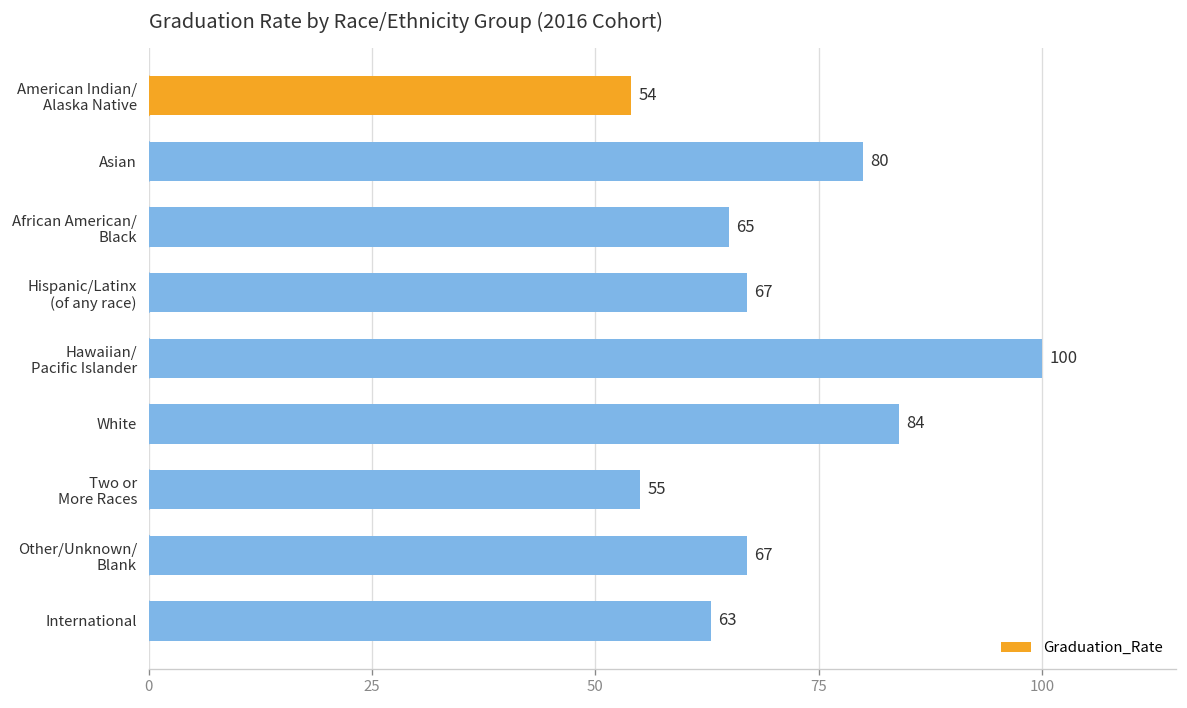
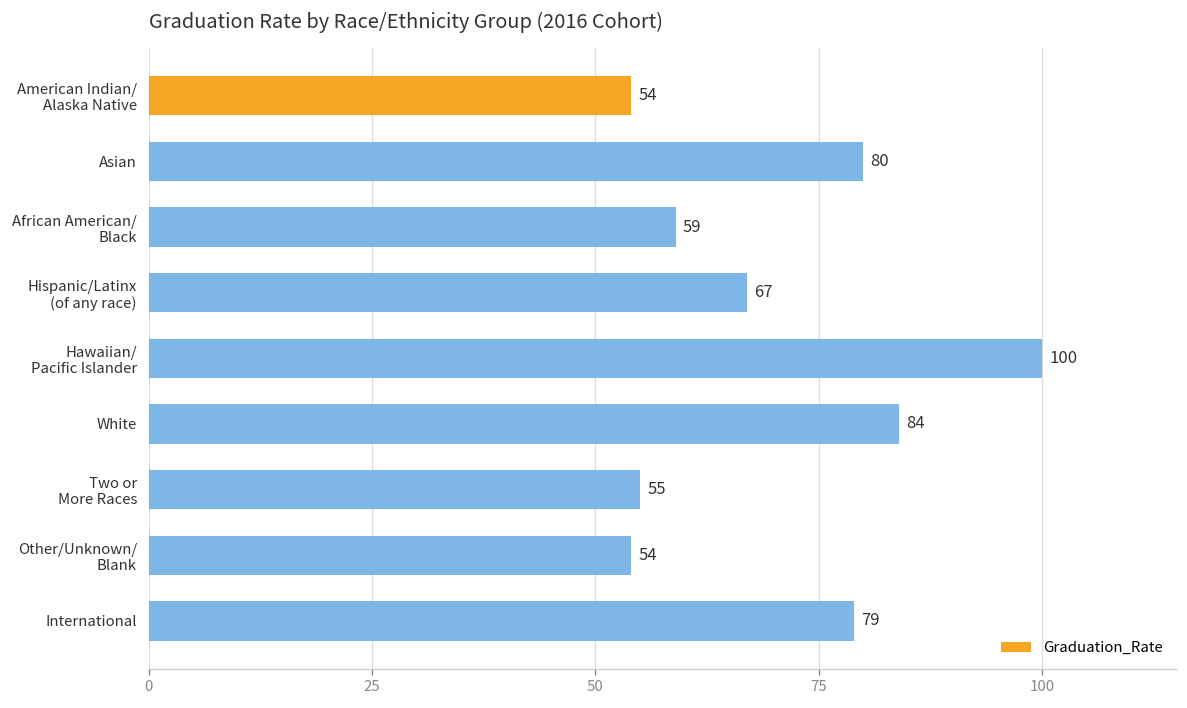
  {
    "American Indian/ Alaska Native": 54,
    "Asian": 80,
-   "African American/ Black": 65,
+   "African American/ Black": 59,
    "Hispanic/Latinx (of any race)": 67,
    "Hawaiian/ Pacific Islander": 100,
    "White": 84,
    "Two or More Races": 55,
-   "Other/Unknown/ Blank": 67,
-   "International": 63
+   "Other/Unknown/ Blank": 54,
+   "International": 79
  }
